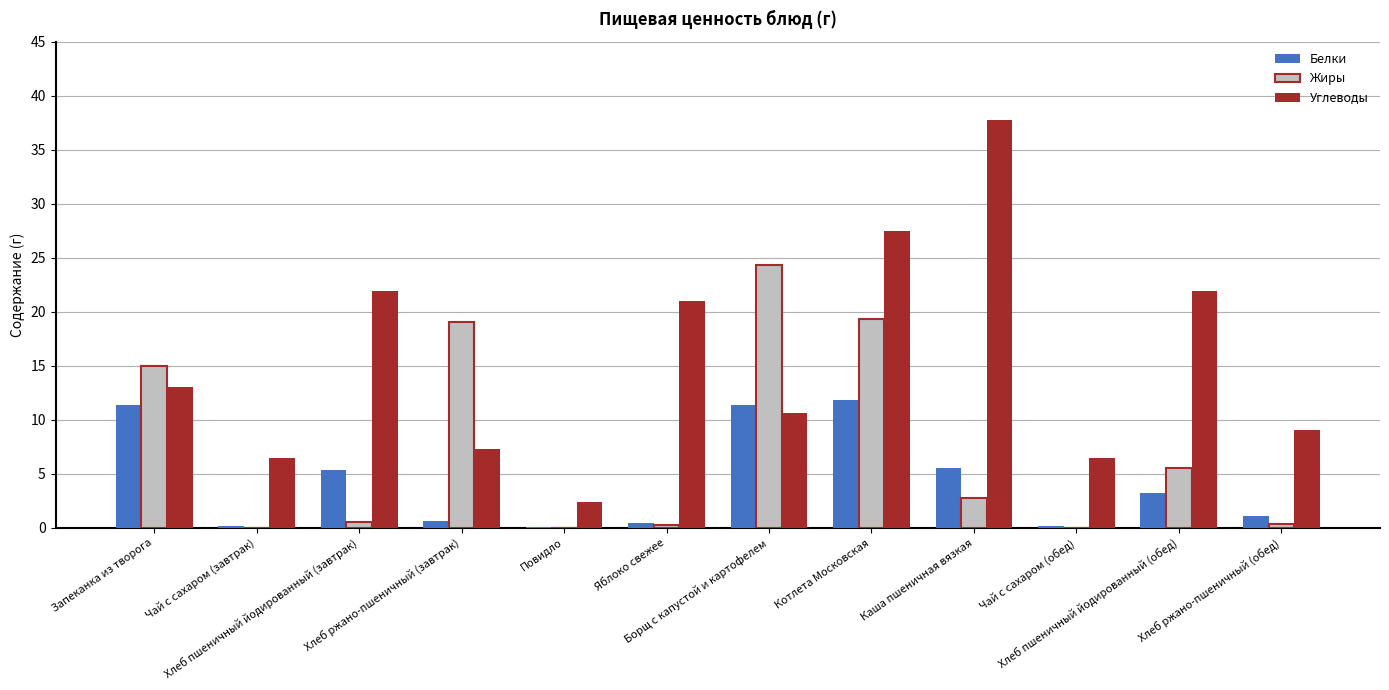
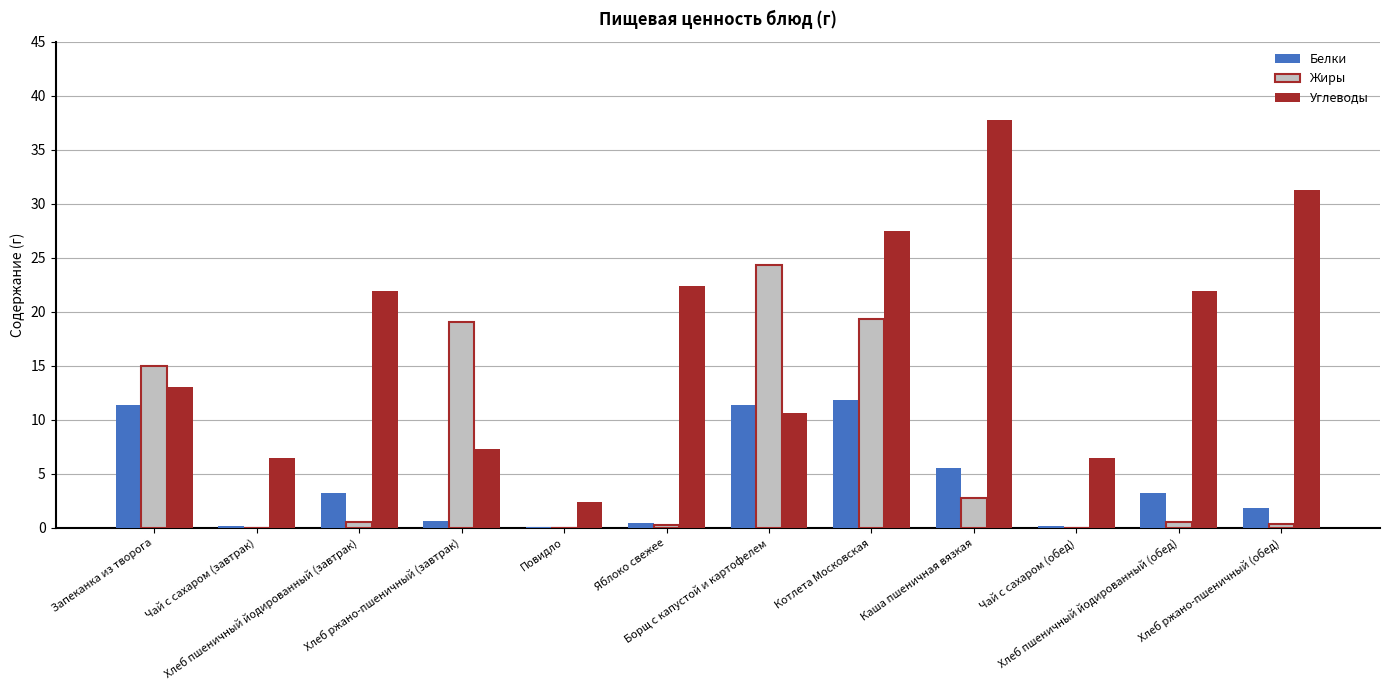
  {
    "Белки": {
      "Запеканка из творога": 11.4,
-     "Хлеб пшеничный йодированный (завтрак)": 5.4,
+     "Хлеб пшеничный йодированный (завтрак)": 3.3,
      "Хлеб ржано-пшеничный (завтрак)": 0.7,
      "Яблоко свежее": 0.5,
      "Борщ с капустой и картофелем": 11.4,
      "Котлета Московская": 11.9,
      "Каша пшеничная вязкая": 5.6,
      "Хлеб пшеничный йодированный (обед)": 3.3,
-     "Хлеб ржано-пшеничный (обед)": 1.1
+     "Хлеб ржано-пшеничный (обед)": 1.8
    },
    "Жиры": {
      "Запеканка из творога": 15.0,
      "Чай с сахаром (завтрак)": 0.0,
      "Хлеб пшеничный йодированный (завтрак)": 0.5,
      "Хлеб ржано-пшеничный (завтрак)": 19.1,
      "Повидло": 0.0,
      "Яблоко свежее": 0.3,
      "Борщ с капустой и картофелем": 24.4,
      "Котлета Московская": 19.3,
      "Каша пшеничная вязкая": 2.8,
      "Чай с сахаром (обед)": 0.0,
-     "Хлеб пшеничный йодированный (обед)": 5.5,
+     "Хлеб пшеничный йодированный (обед)": 0.5,
      "Хлеб ржано-пшеничный (обед)": 0.3
    },
    "Углеводы": {
      "Запеканка из творога": 13.0,
      "Чай с сахаром (завтрак)": 6.5,
      "Хлеб пшеничный йодированный (завтрак)": 21.9,
      "Хлеб ржано-пшеничный (завтрак)": 7.3,
      "Повидло": 2.4,
-     "Яблоко свежее": 21.0,
+     "Яблоко свежее": 22.4,
      "Борщ с капустой и картофелем": 10.7,
      "Котлета Московская": 27.5,
      "Каша пшеничная вязкая": 37.8,
      "Чай с сахаром (обед)": 6.5,
      "Хлеб пшеничный йодированный (обед)": 21.9,
-     "Хлеб ржано-пшеничный (обед)": 9.1
+     "Хлеб ржано-пшеничный (обед)": 31.3
    }
  }
